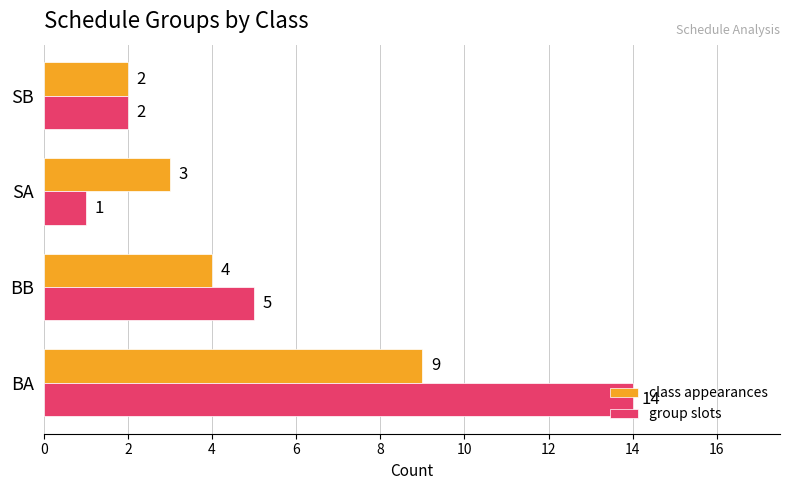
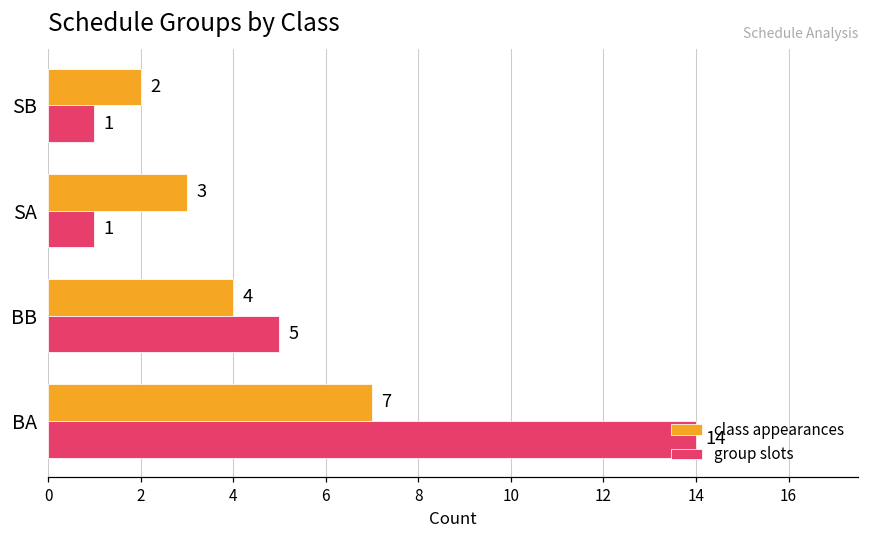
  {
    "class appearances": {
      "SB": 2,
      "SA": 3,
      "BB": 4,
-     "BA": 9
+     "BA": 7
    },
    "group slots": {
-     "SB": 2,
+     "SB": 1,
      "SA": 1,
      "BB": 5,
      "BA": 14
    }
  }
